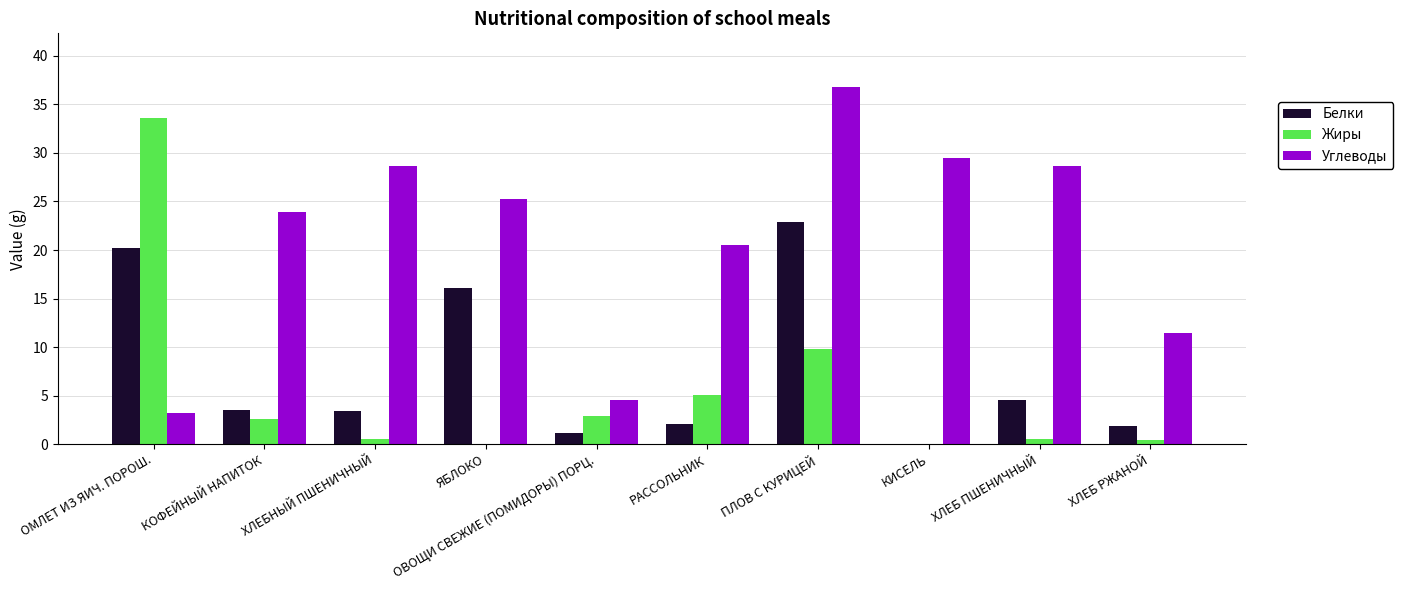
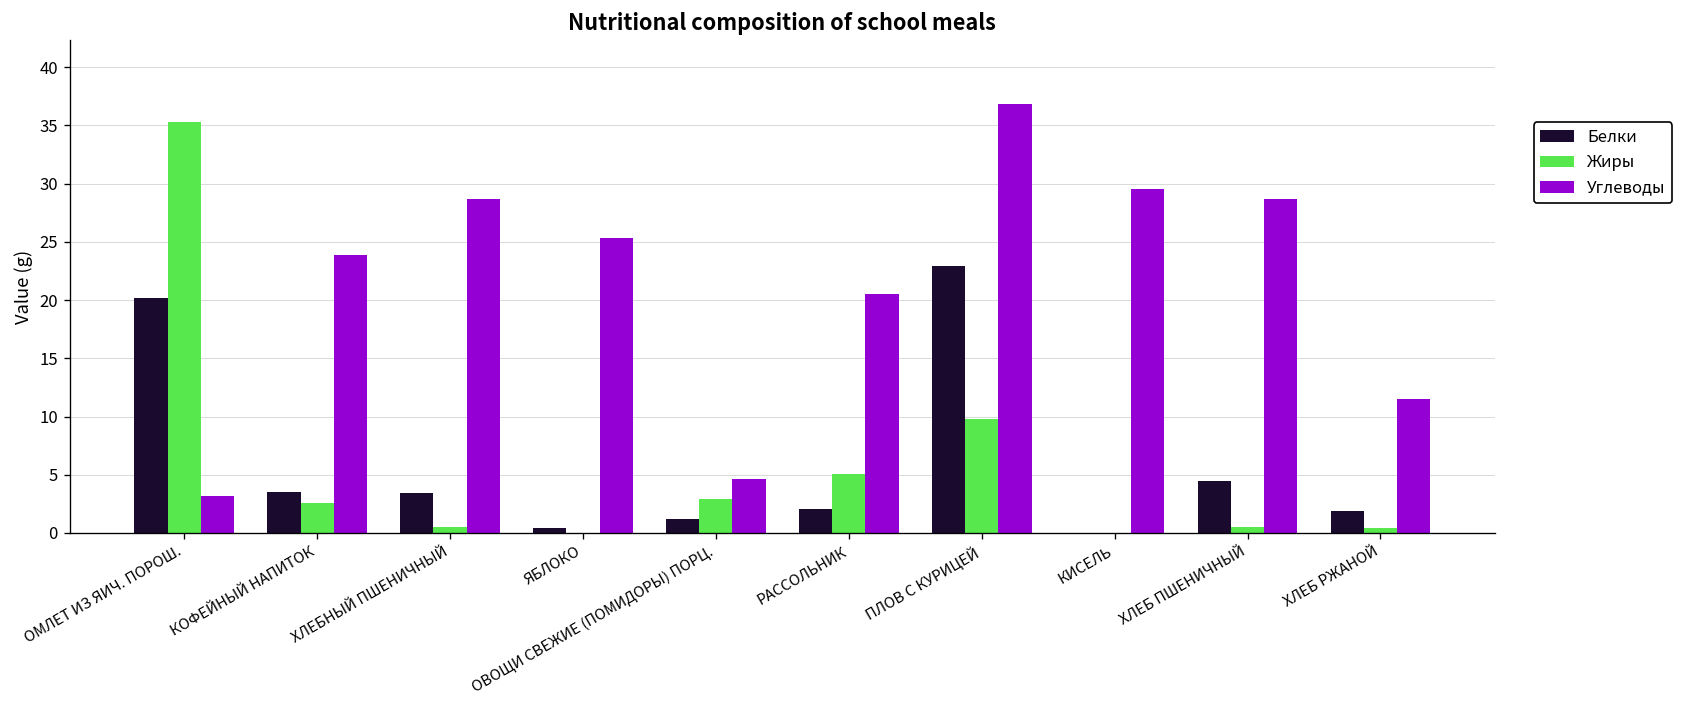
  {
    "Белки": {
      "ОМЛЕТ ИЗ ЯИЧ. ПОРОШ.": 20,
      "КОФЕЙНЫЙ НАПИТОК": 4,
      "ХЛЕБНЫЙ ПШЕНИЧНЫЙ": 3,
-     "ЯБЛОКО": 16,
+     "ЯБЛОКО": 0,
      "ОВОЩИ СВЕЖИЕ (ПОМИДОРЫ) ПОРЦ.": 1,
      "РАССОЛЬНИК": 2,
      "ПЛОВ С КУРИЦЕЙ": 23,
      "КИСЕЛЬ": 0,
      "ХЛЕБ ПШЕНИЧНЫЙ": 5,
      "ХЛЕБ РЖАНОЙ": 2
    },
    "Жиры": {
-     "ОМЛЕТ ИЗ ЯИЧ. ПОРОШ.": 34,
+     "ОМЛЕТ ИЗ ЯИЧ. ПОРОШ.": 35,
      "КОФЕЙНЫЙ НАПИТОК": 3,
      "ХЛЕБНЫЙ ПШЕНИЧНЫЙ": 1,
      "ЯБЛОКО": 0,
      "ОВОЩИ СВЕЖИЕ (ПОМИДОРЫ) ПОРЦ.": 3,
      "РАССОЛЬНИК": 5,
      "ПЛОВ С КУРИЦЕЙ": 10,
      "КИСЕЛЬ": 0,
      "ХЛЕБ ПШЕНИЧНЫЙ": 1,
      "ХЛЕБ РЖАНОЙ": 0
    },
    "Углеводы": {
      "ОМЛЕТ ИЗ ЯИЧ. ПОРОШ.": 3,
      "КОФЕЙНЫЙ НАПИТОК": 24,
      "ХЛЕБНЫЙ ПШЕНИЧНЫЙ": 29,
      "ЯБЛОКО": 25,
      "ОВОЩИ СВЕЖИЕ (ПОМИДОРЫ) ПОРЦ.": 5,
      "РАССОЛЬНИК": 21,
      "ПЛОВ С КУРИЦЕЙ": 37,
      "КИСЕЛЬ": 30,
      "ХЛЕБ ПШЕНИЧНЫЙ": 29,
      "ХЛЕБ РЖАНОЙ": 12
    }
  }
